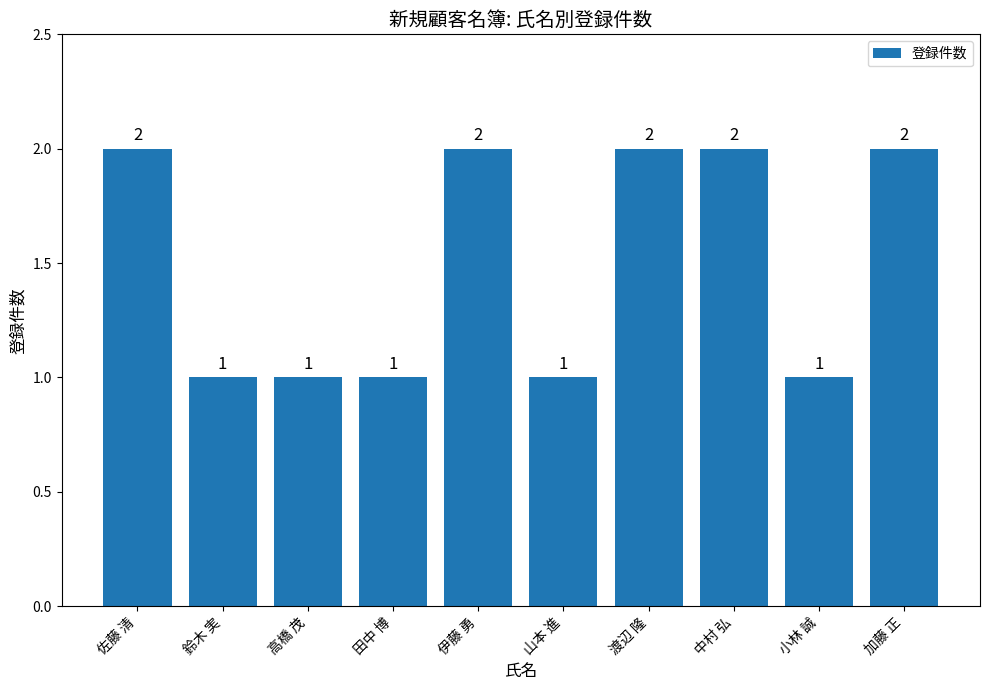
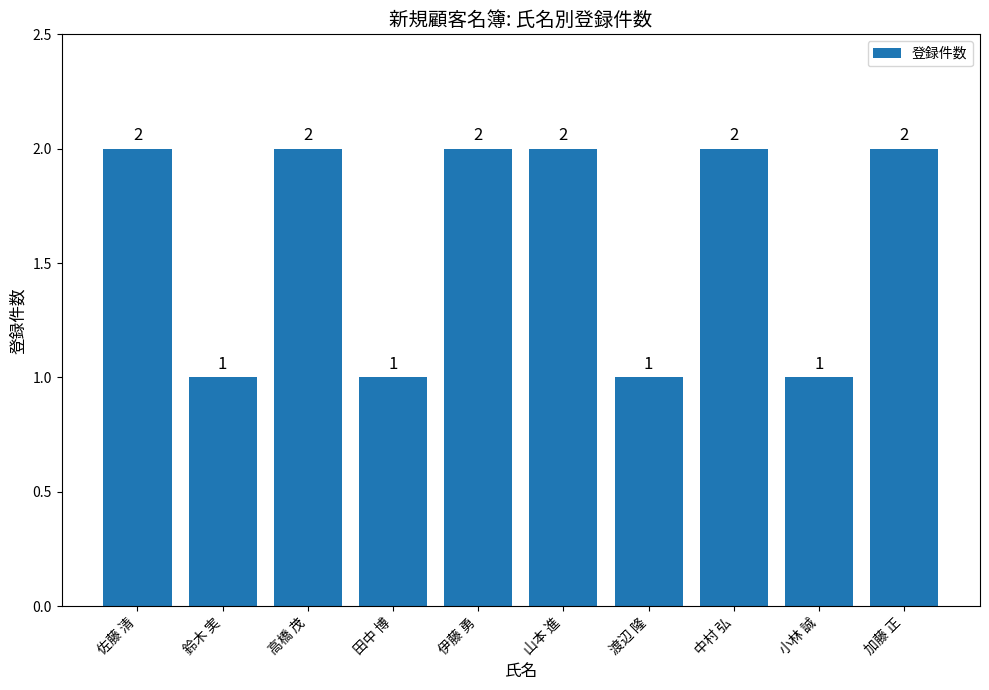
  {
    "佐藤 清": 2,
    "鈴木 実": 1,
-   "高橋 茂": 1,
+   "高橋 茂": 2,
    "田中 博": 1,
    "伊藤 勇": 2,
-   "山本 進": 1,
-   "渡辺 隆": 2,
+   "山本 進": 2,
+   "渡辺 隆": 1,
    "中村 弘": 2,
    "小林 誠": 1,
    "加藤 正": 2
  }
